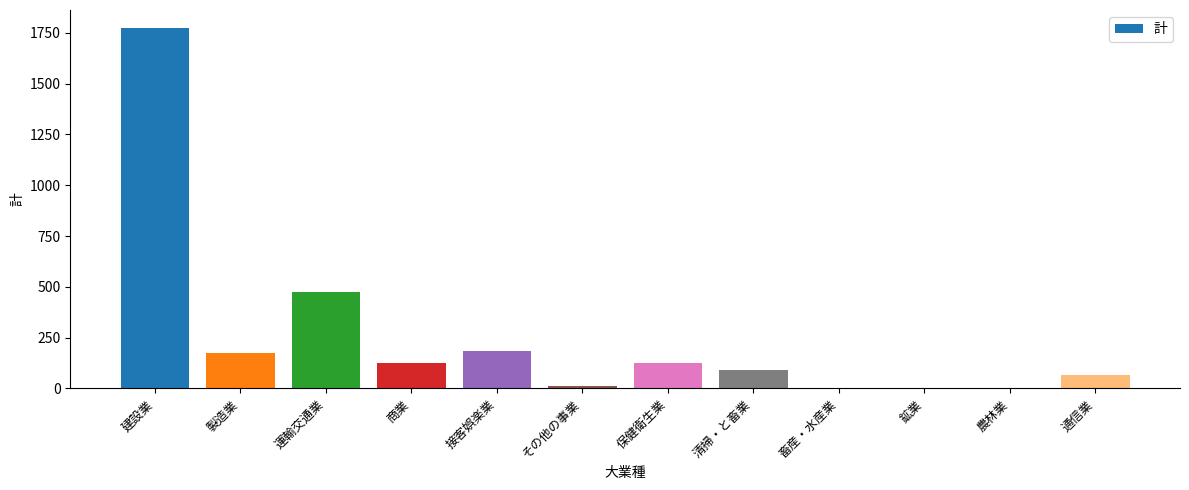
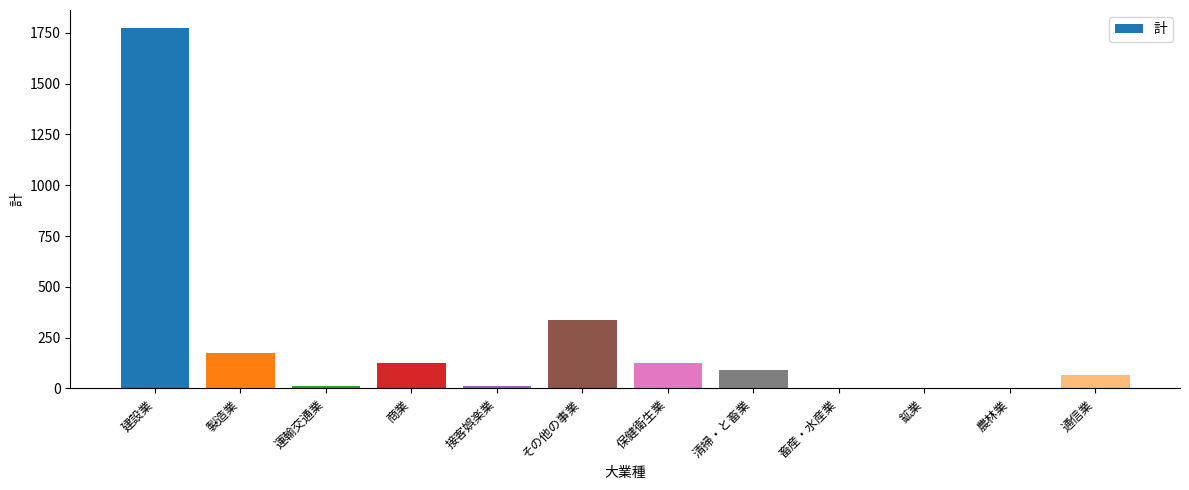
  {
    "建設業": 1770,
    "製造業": 170,
-   "運輸交通業": 470,
+   "運輸交通業": 10,
    "商業": 120,
-   "接客娯楽業": 190,
-   "その他の事業": 10,
+   "接客娯楽業": 10,
+   "その他の事業": 340,
    "保健衛生業": 130,
    "清掃・と畜業": 90,
    "通信業": 70
  }
